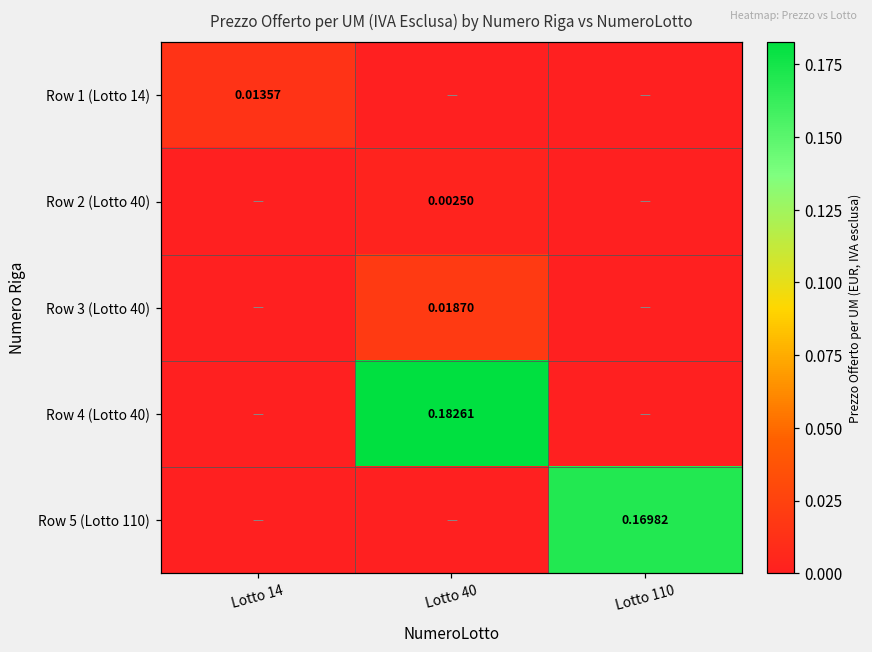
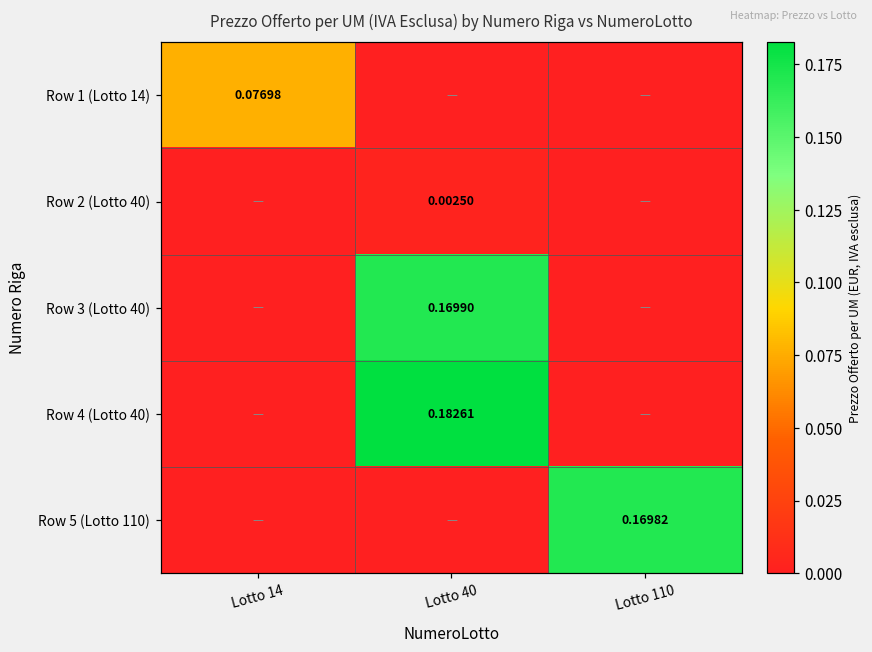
  {
    "Row 1 (Lotto 14)": {
-     "Lotto 14": 0.01357
+     "Lotto 14": 0.07698
    },
    "Row 2 (Lotto 40)": {
      "Lotto 40": 0.00250
    },
    "Row 3 (Lotto 40)": {
-     "Lotto 40": 0.01870
+     "Lotto 40": 0.16990
    },
    "Row 4 (Lotto 40)": {
      "Lotto 40": 0.18261
    },
    "Row 5 (Lotto 110)": {
      "Lotto 110": 0.16982
    }
  }
